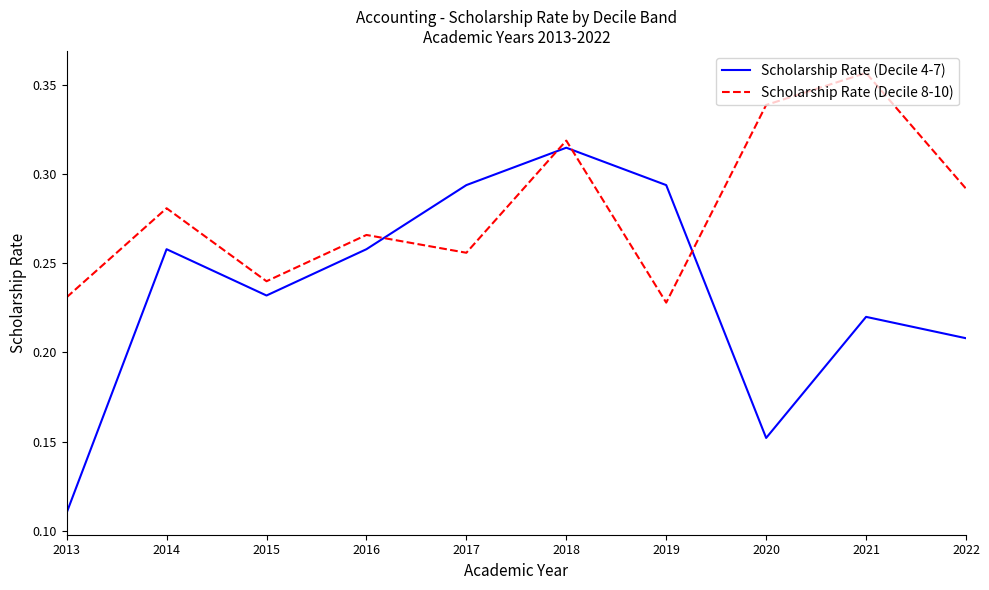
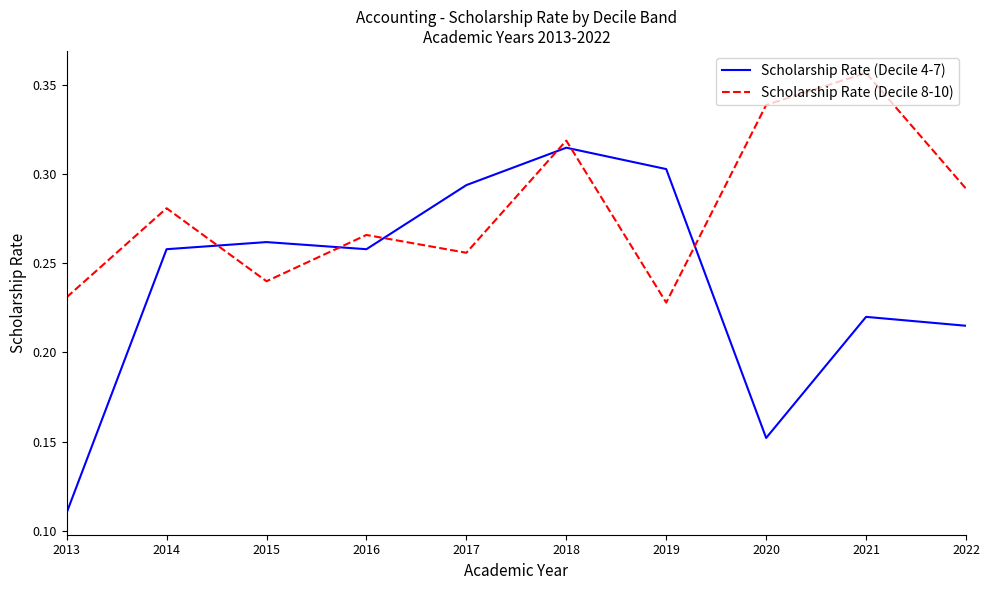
  {
    "Scholarship Rate (Decile 4-7)": {
      "2013": 0.110,
      "2014": 0.258,
-     "2015": 0.232,
+     "2015": 0.262,
      "2016": 0.258,
      "2017": 0.294,
      "2018": 0.315,
-     "2019": 0.294,
+     "2019": 0.303,
      "2020": 0.152,
      "2021": 0.220,
-     "2022": 0.208
+     "2022": 0.215
    },
    "Scholarship Rate (Decile 8-10)": {
      "2013": 0.231,
      "2014": 0.281,
      "2015": 0.240,
      "2016": 0.266,
      "2017": 0.256,
      "2018": 0.319,
      "2019": 0.228,
      "2022": 0.292
    }
  }
